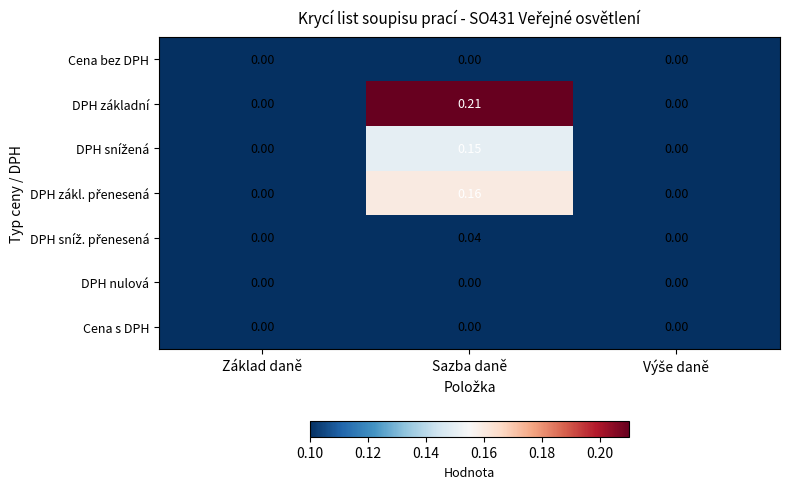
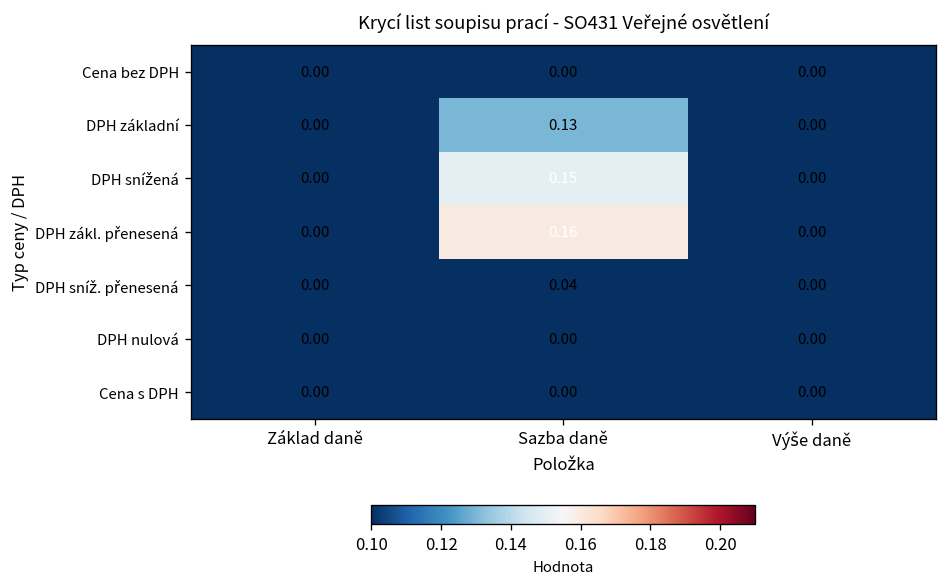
  {
    "Cena bez DPH": {
      "Základ daně": 0.00,
      "Sazba daně": 0.00,
      "Výše daně": 0.00
    },
    "DPH základní": {
      "Základ daně": 0.00,
-     "Sazba daně": 0.21,
+     "Sazba daně": 0.13,
      "Výše daně": 0.00
    },
    "DPH snížená": {
      "Základ daně": 0.00,
      "Výše daně": 0.00
    },
    "DPH zákl. přenesená": {
      "Základ daně": 0.00,
      "Výše daně": 0.00
    },
    "DPH sníž. přenesená": {
      "Základ daně": 0.00,
      "Sazba daně": 0.04,
      "Výše daně": 0.00
    },
    "DPH nulová": {
      "Základ daně": 0.00,
      "Sazba daně": 0.00,
      "Výše daně": 0.00
    },
    "Cena s DPH": {
      "Základ daně": 0.00,
      "Sazba daně": 0.00,
      "Výše daně": 0.00
    }
  }
